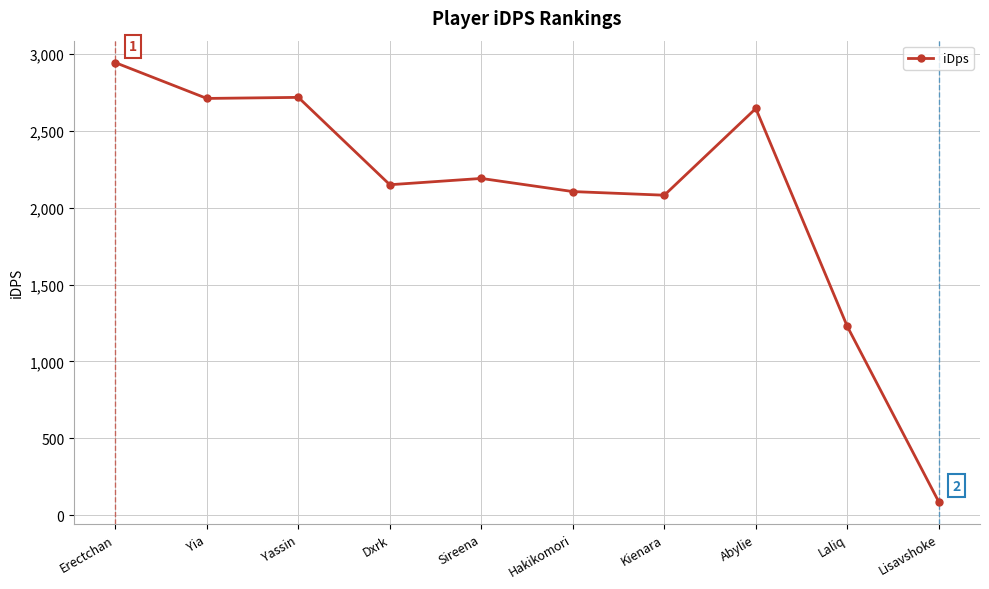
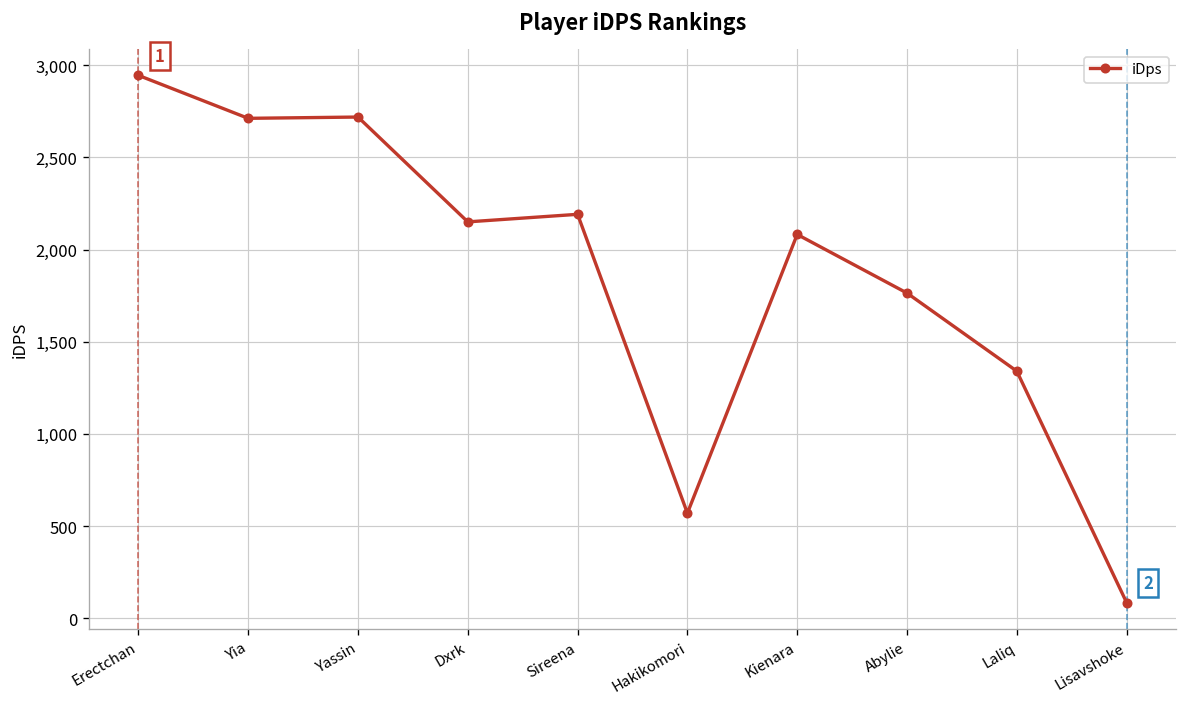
  {
    "Yia": "2,710",
    "Yassin": "2,720",
    "Dxrk": "2,150",
    "Sireena": "2,190",
-   "Hakikomori": "2,110",
+   "Hakikomori": "570",
    "Kienara": "2,080",
-   "Abylie": "2,650",
-   "Laliq": "1,230"
+   "Abylie": "1,760",
+   "Laliq": "1,340"
  }
